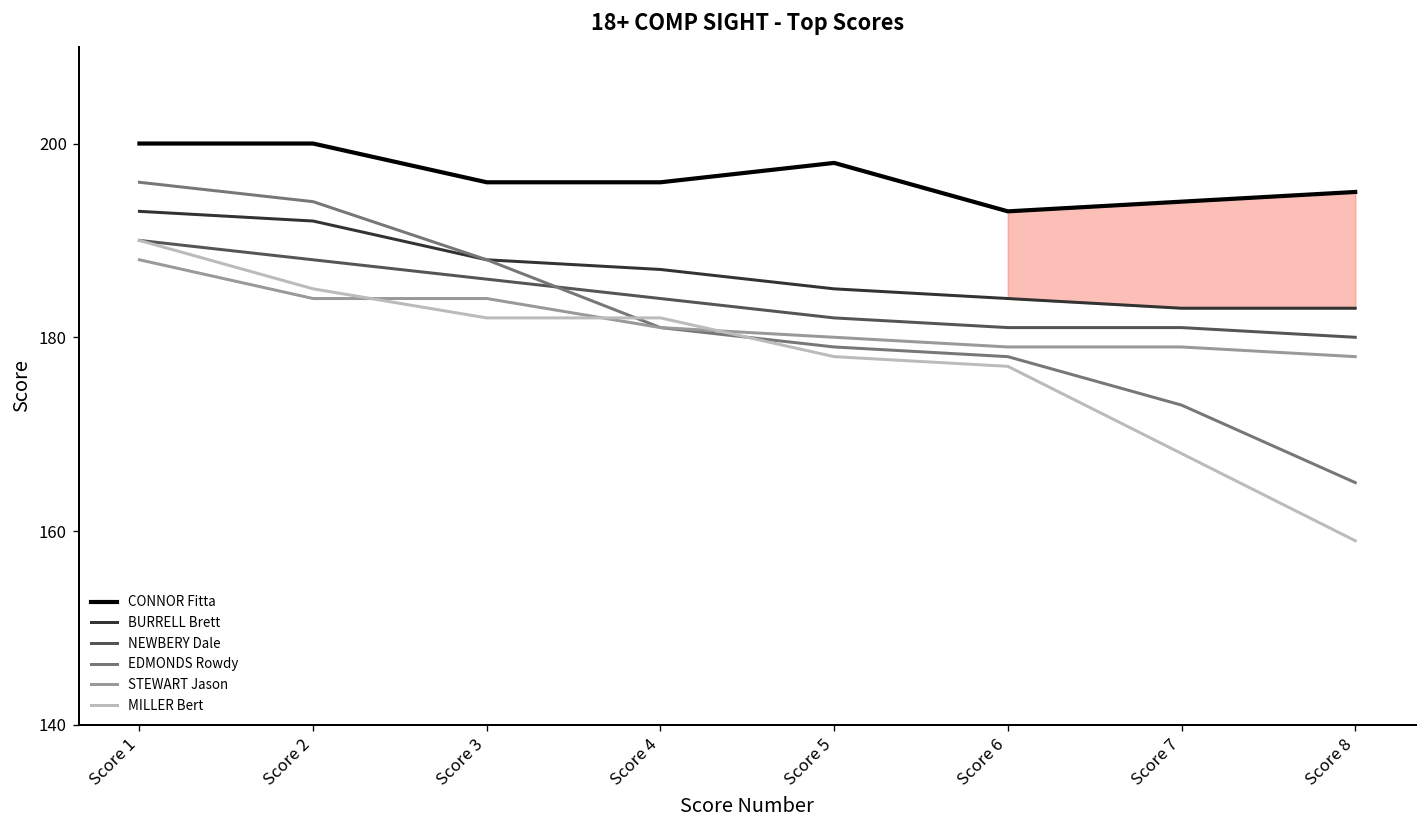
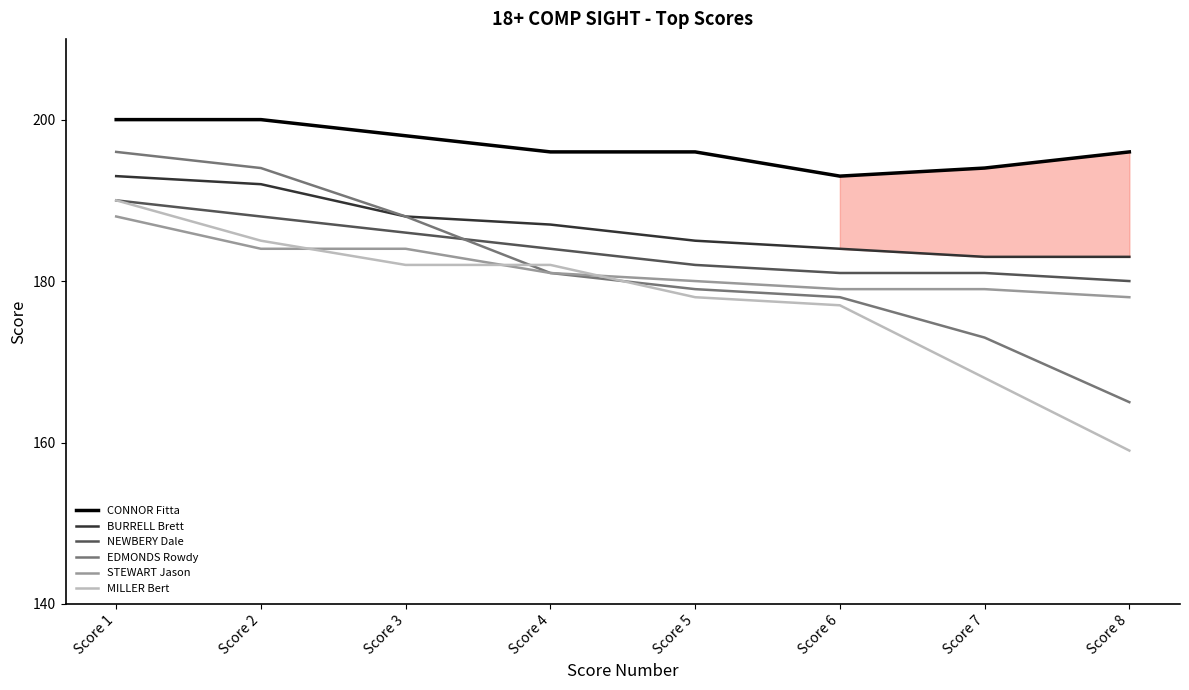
  {
    "CONNOR Fitta": {
      "Score 1": 200,
      "Score 2": 200,
-     "Score 3": 196,
+     "Score 3": 198,
      "Score 4": 196,
-     "Score 5": 198,
-     "Score 8": 195
+     "Score 5": 196,
+     "Score 8": 196
    }
  }
